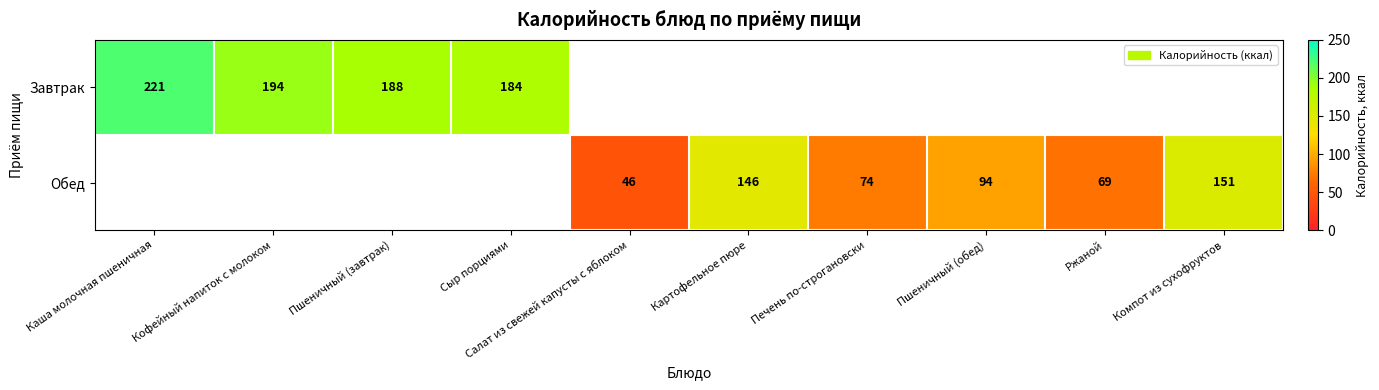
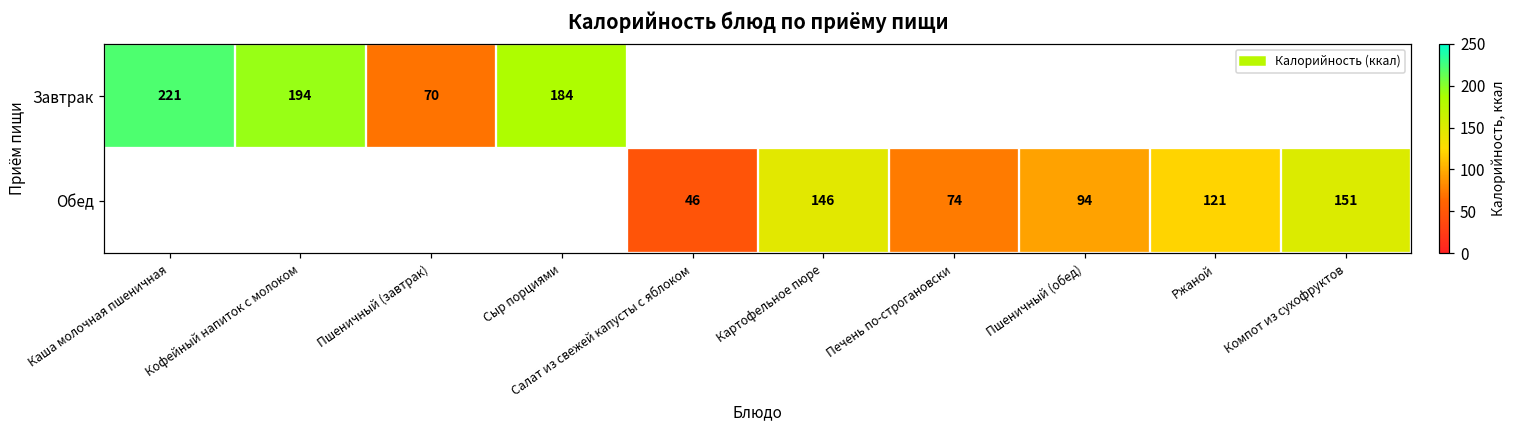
  {
    "Завтрак": {
      "Каша молочная пшеничная": 221,
      "Кофейный напиток с молоком": 194,
-     "Пшеничный (завтрак)": 188,
+     "Пшеничный (завтрак)": 70,
      "Сыр порциями": 184
    },
    "Обед": {
      "Салат из свежей капусты с яблоком": 46,
      "Картофельное пюре": 146,
      "Печень по-строгановски": 74,
      "Пшеничный (обед)": 94,
-     "Ржаной": 69,
+     "Ржаной": 121,
      "Компот из сухофруктов": 151
    }
  }
